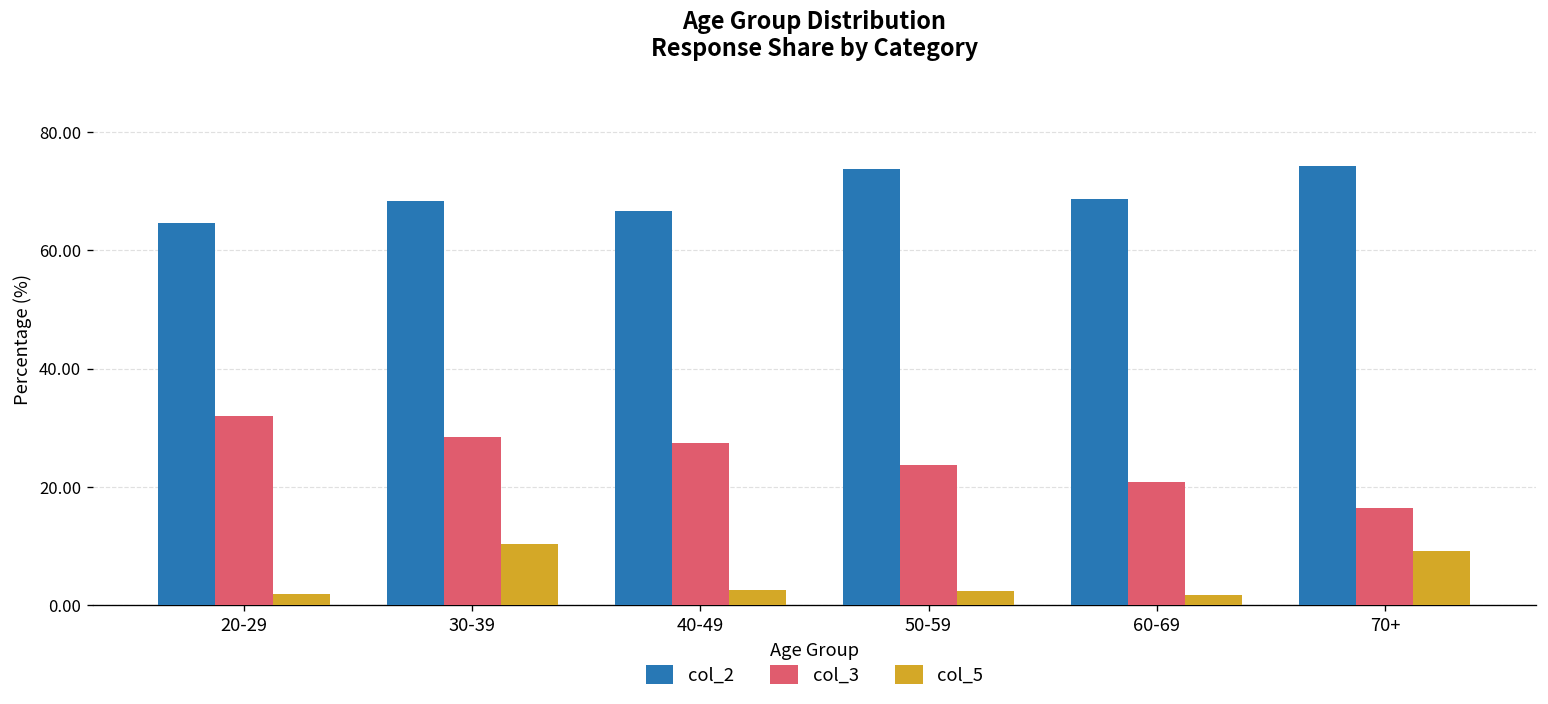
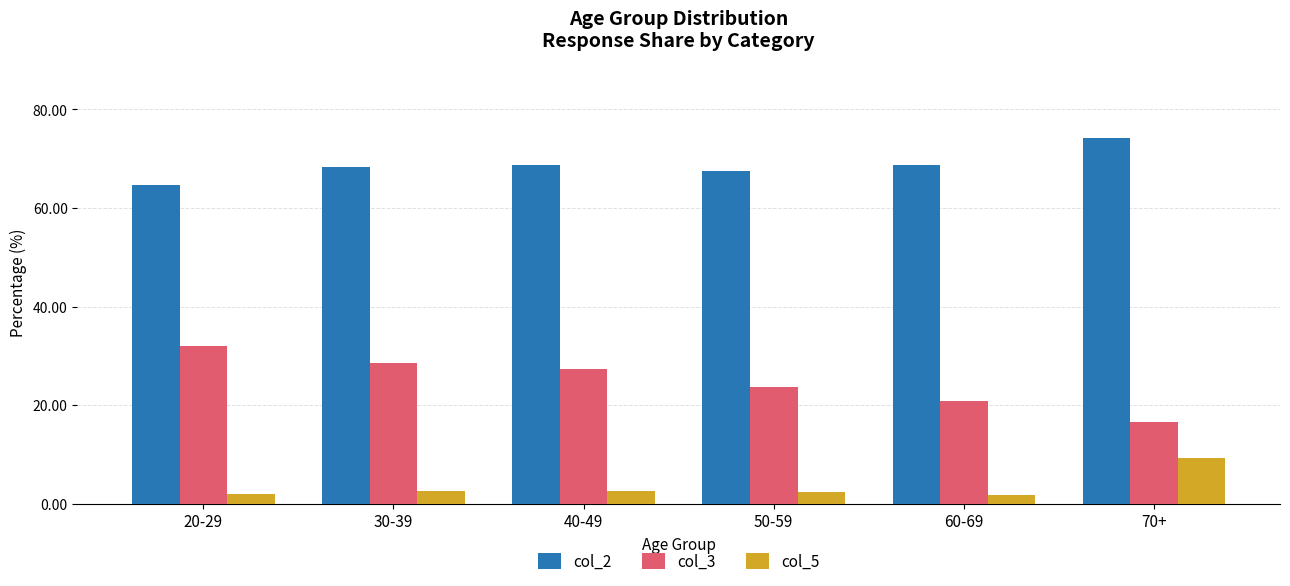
  {
    "col_2": {
      "20-29": 65,
      "30-39": 68,
-     "40-49": 67,
-     "50-59": 74,
+     "40-49": 69,
+     "50-59": 68,
      "60-69": 69,
      "70+": 74
    },
    "col_3": {
      "20-29": 32,
      "30-39": 29,
      "40-49": 27,
      "50-59": 24,
      "60-69": 21,
      "70+": 17
    },
    "col_5": {
      "20-29": 2,
-     "30-39": 10,
+     "30-39": 3,
      "40-49": 3,
      "50-59": 2,
      "60-69": 2,
      "70+": 9
    }
  }
